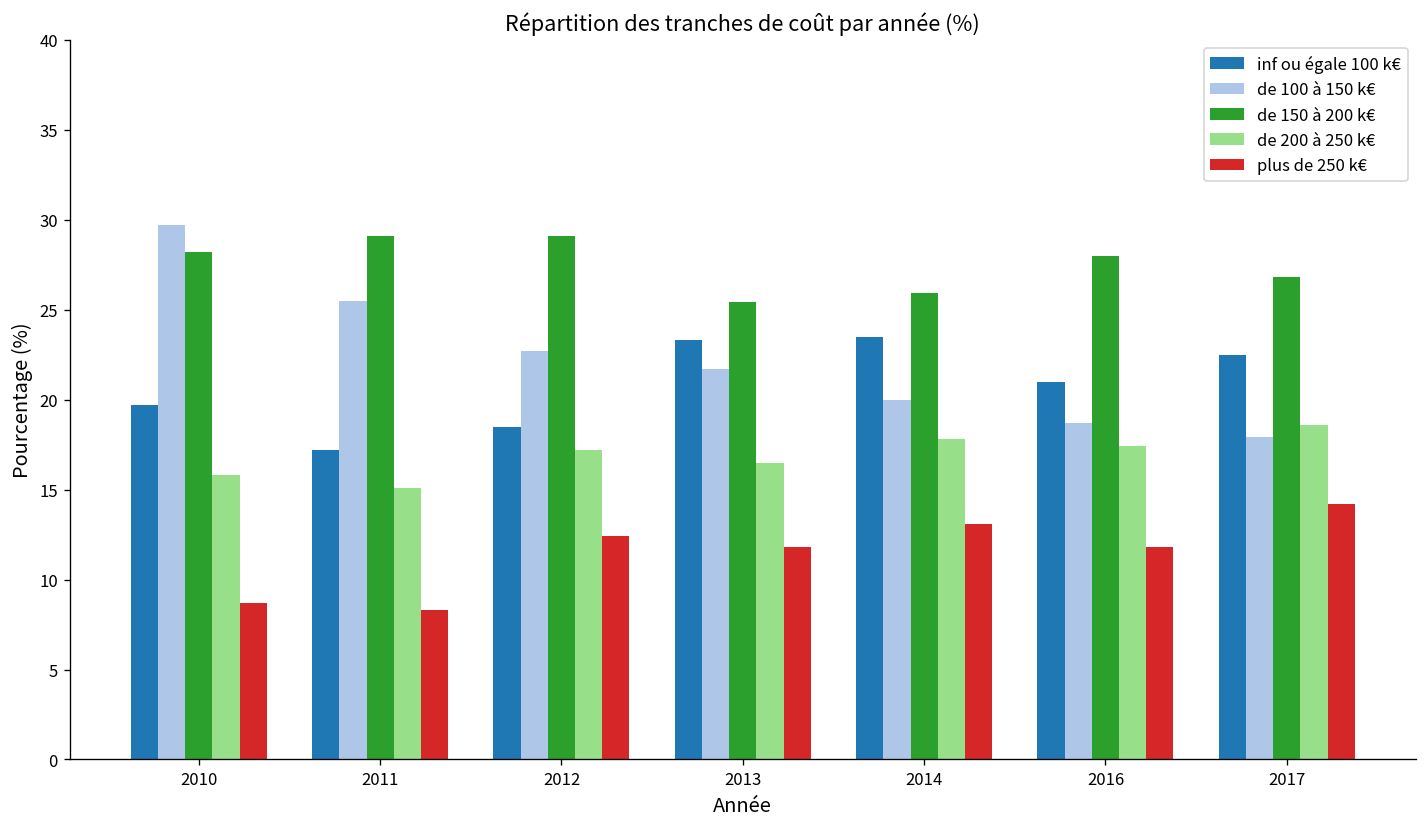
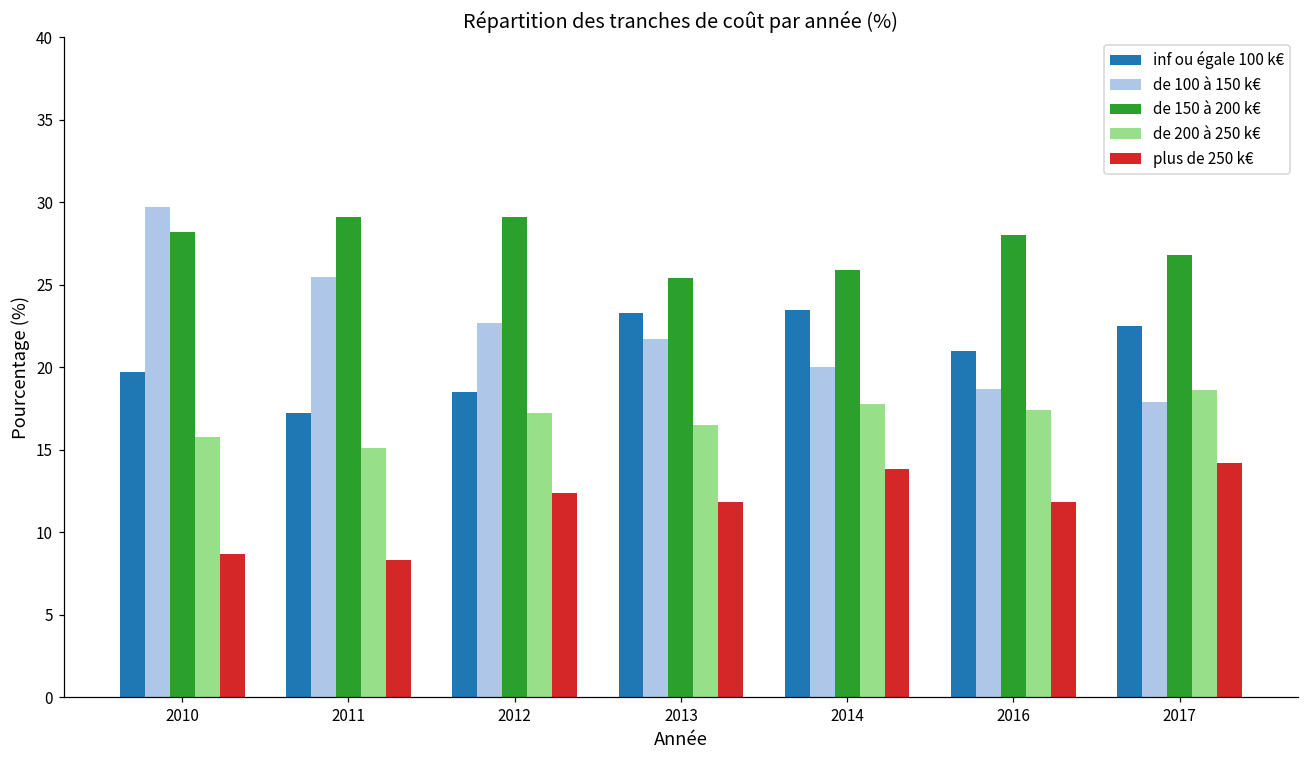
  {
    "inf ou égale 100 k€": {
      "2010": 19.7,
      "2011": 17.2,
      "2012": 18.5,
      "2013": 23.3,
      "2014": 23.5,
      "2016": 21.0,
      "2017": 22.5
    },
    "de 100 à 150 k€": {
      "2010": 29.7,
      "2011": 25.5,
      "2012": 22.7,
      "2013": 21.7,
      "2014": 20.0,
      "2016": 18.7,
      "2017": 17.9
    },
    "de 150 à 200 k€": {
      "2010": 28.2,
      "2011": 29.1,
      "2012": 29.1,
      "2013": 25.4,
      "2014": 25.9,
      "2016": 28.0,
      "2017": 26.8
    },
    "de 200 à 250 k€": {
      "2010": 15.8,
      "2011": 15.1,
      "2012": 17.2,
      "2013": 16.5,
      "2014": 17.8,
      "2016": 17.4,
      "2017": 18.6
    },
    "plus de 250 k€": {
      "2010": 8.7,
      "2011": 8.3,
      "2012": 12.4,
      "2013": 11.8,
-     "2014": 13.1,
+     "2014": 13.8,
      "2016": 11.8,
      "2017": 14.2
    }
  }
